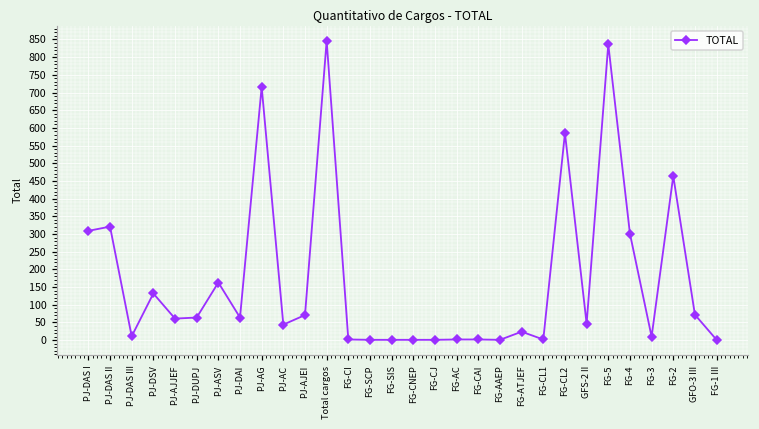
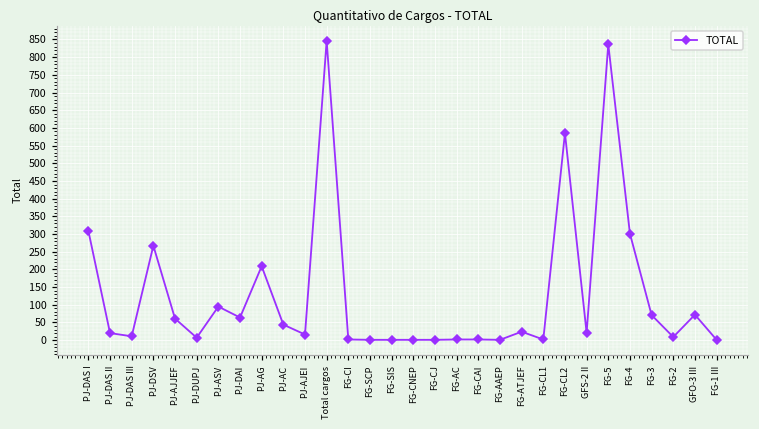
  {
    "PJ-DAS I": 310,
-   "PJ-DAS II": 320,
+   "PJ-DAS II": 20,
    "PJ-DAS III": 10,
-   "PJ-DSV": 130,
+   "PJ-DSV": 270,
    "PJ-AJJEF": 60,
-   "PJ-DUPJ": 60,
-   "PJ-ASV": 160,
+   "PJ-DUPJ": 10,
+   "PJ-ASV": 100,
    "PJ-DAI": 60,
-   "PJ-AG": 720,
+   "PJ-AG": 210,
    "PJ-AC": 40,
-   "PJ-AJEI": 70,
+   "PJ-AJEI": 20,
    "Total cargos": 850,
    "FG-CI": 0,
    "FG-SCP": 0,
    "FG-SIS": 0,
    "FG-CNEP": 0,
    "FG-CJ": 0,
    "FG-AC": 0,
    "FG-CAI": 0,
    "FG-AAEP": 0,
    "FG-ATJEF": 20,
    "FG-CL1": 0,
    "FG-CL2": 590,
-   "GFS-2 II": 50,
+   "GFS-2 II": 20,
    "FG-5": 840,
    "FG-4": 300,
-   "FG-3": 10,
-   "FG-2": 460,
+   "FG-3": 70,
+   "FG-2": 10,
    "GFO-3 III": 70,
    "FG-1 III": 0
  }
